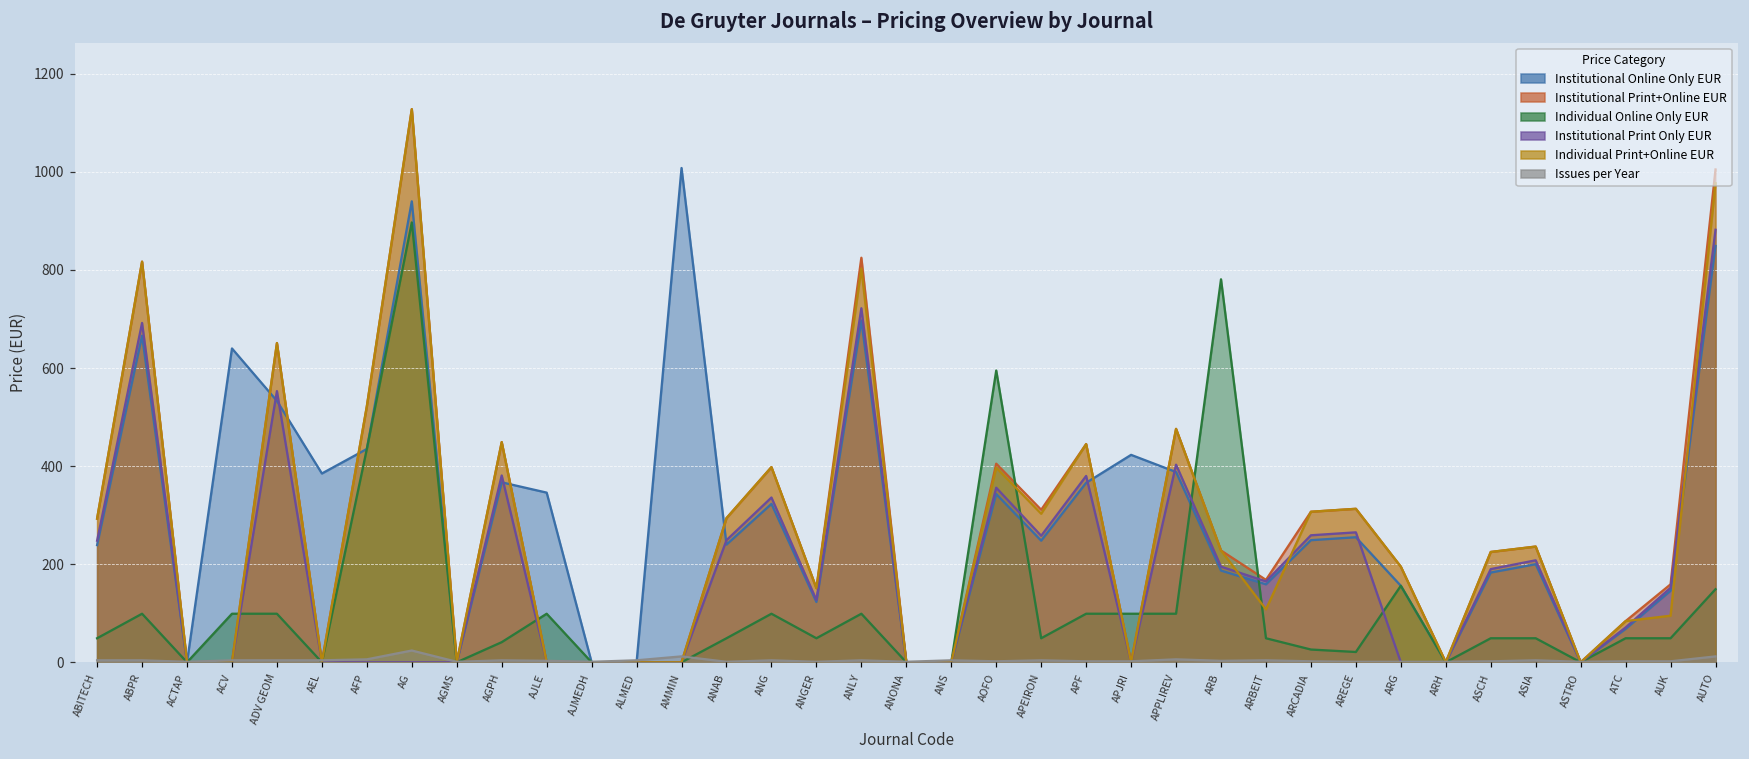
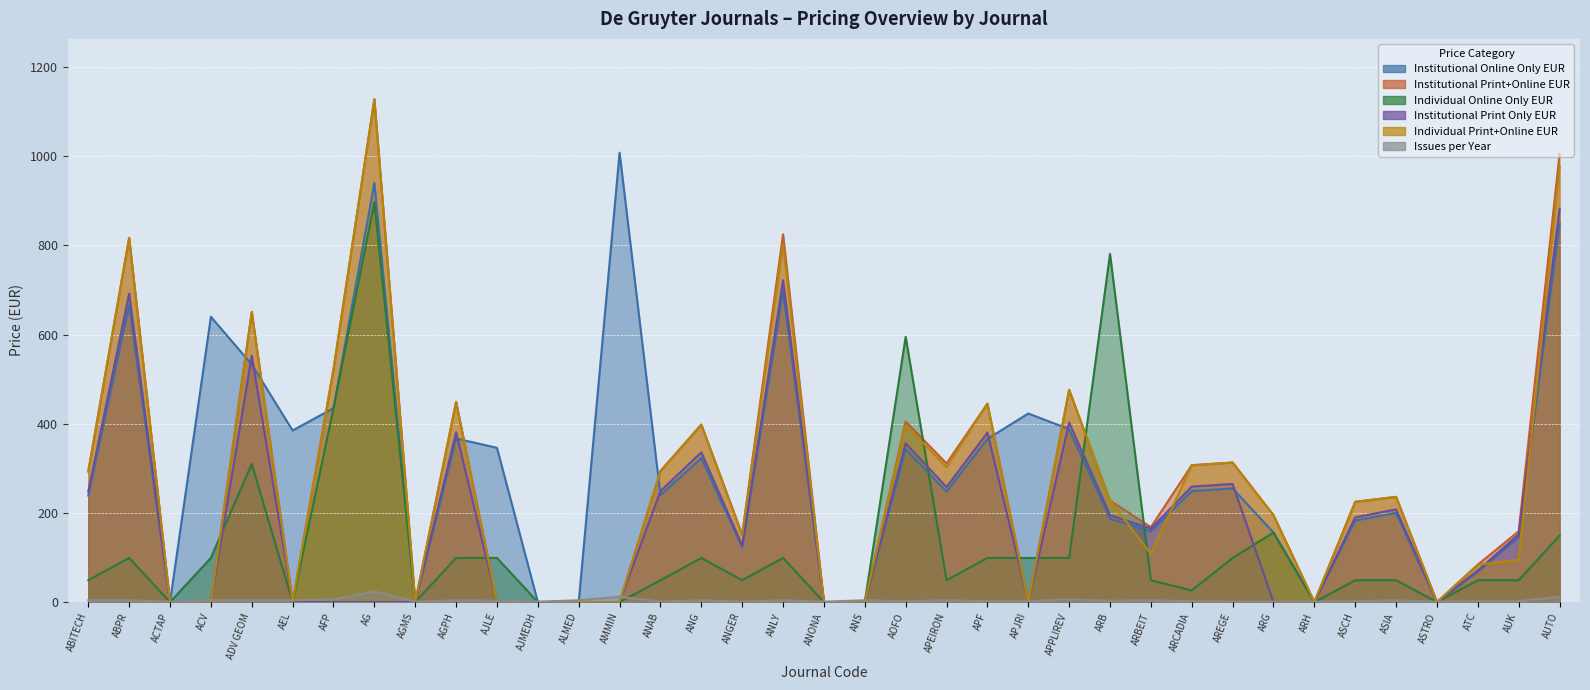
  {
    "Individual Online Only EUR": {
      "ABITECH": 50,
      "ABPR": 100,
      "ACV": 100,
-     "ADV GEOM": 100,
+     "ADV GEOM": 310,
      "AG": 900,
-     "AGPH": 40,
+     "AGPH": 100,
      "AJLE": 100,
      "ANAB": 50,
      "ANG": 100,
      "ANGER": 50,
      "ANLY": 100,
      "AOFO": 600,
      "APEIRON": 50,
      "APF": 100,
      "APJRI": 100,
      "APPLIREV": 100,
      "ARB": 780,
      "ARBEIT": 50,
      "ARCADIA": 30,
-     "AREGE": 20,
+     "AREGE": 100,
      "ASCH": 50,
      "ASIA": 50,
      "ATC": 50,
      "AUK": 50,
      "AUTO": 150
    }
  }
